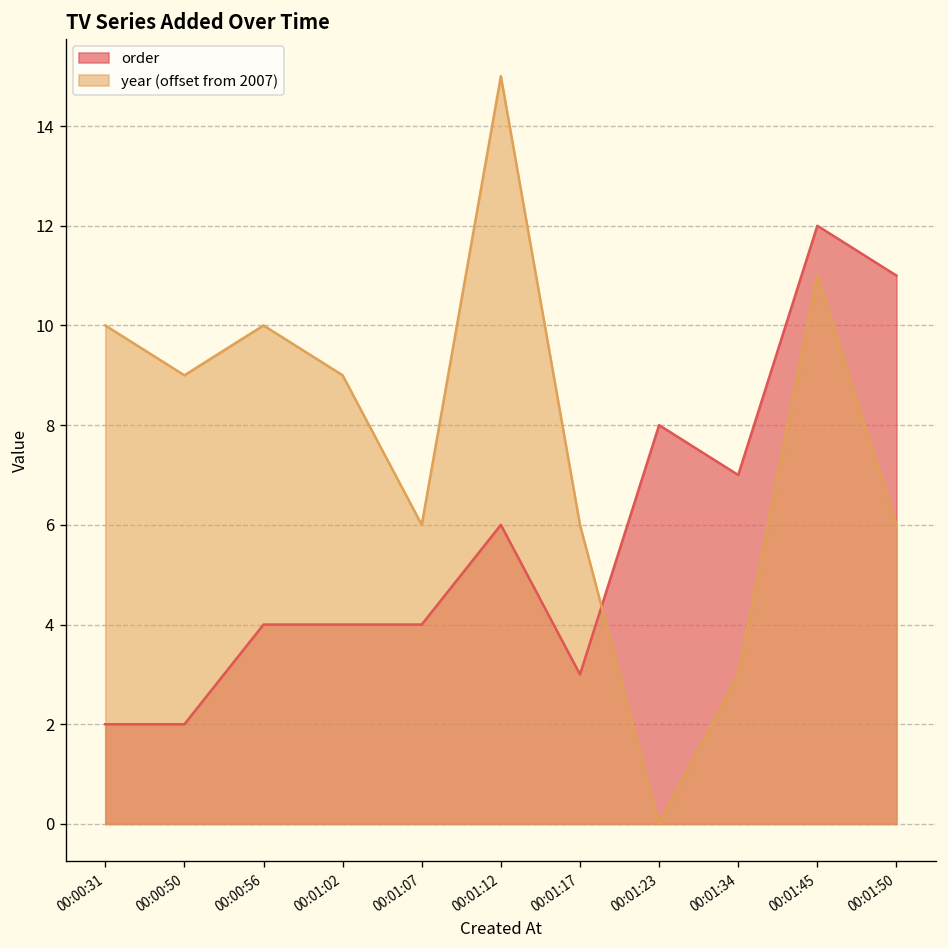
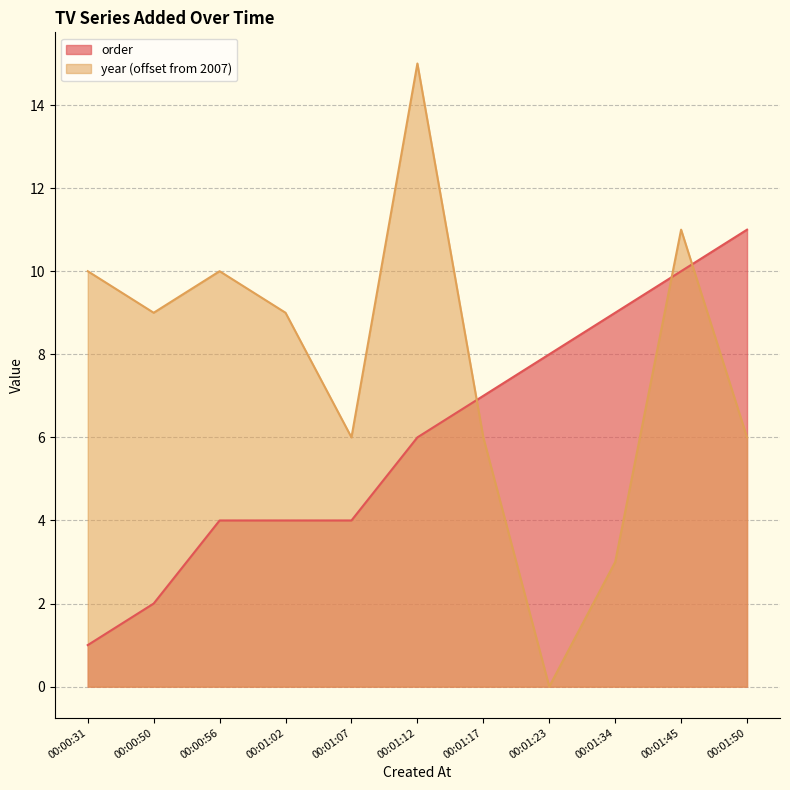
  {
    "order": {
-     "00:00:31": 2,
+     "00:00:31": 1,
      "00:00:50": 2,
      "00:00:56": 4,
      "00:01:02": 4,
      "00:01:07": 4,
      "00:01:12": 6,
-     "00:01:17": 3,
+     "00:01:17": 7,
      "00:01:23": 8,
-     "00:01:34": 7,
-     "00:01:45": 12,
+     "00:01:34": 9,
+     "00:01:45": 10,
      "00:01:50": 11
    },
    "year (offset from 2007)": {
      "00:00:31": 10,
      "00:00:50": 9,
      "00:00:56": 10,
      "00:01:02": 9,
      "00:01:07": 6,
      "00:01:12": 15,
      "00:01:17": 6,
      "00:01:23": 0,
      "00:01:34": 3,
      "00:01:45": 11,
      "00:01:50": 6
    }
  }
